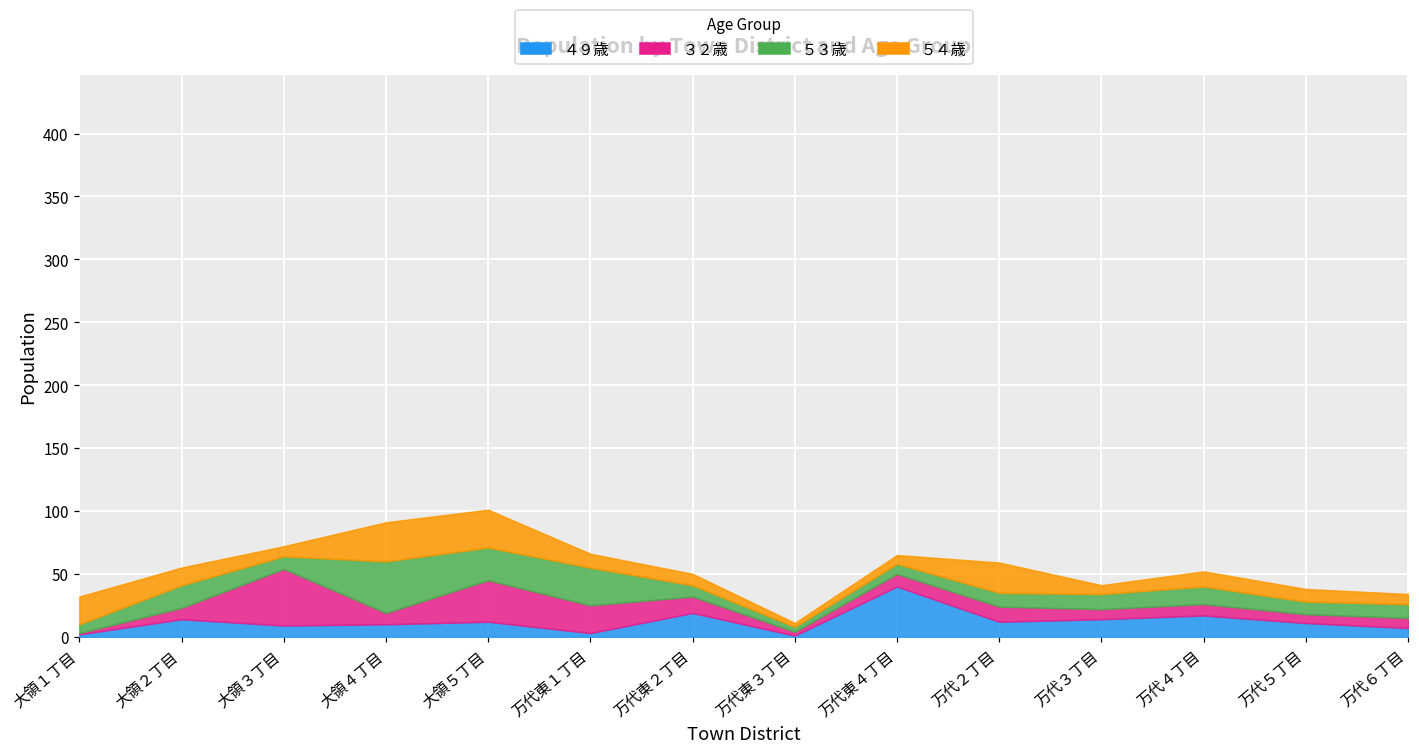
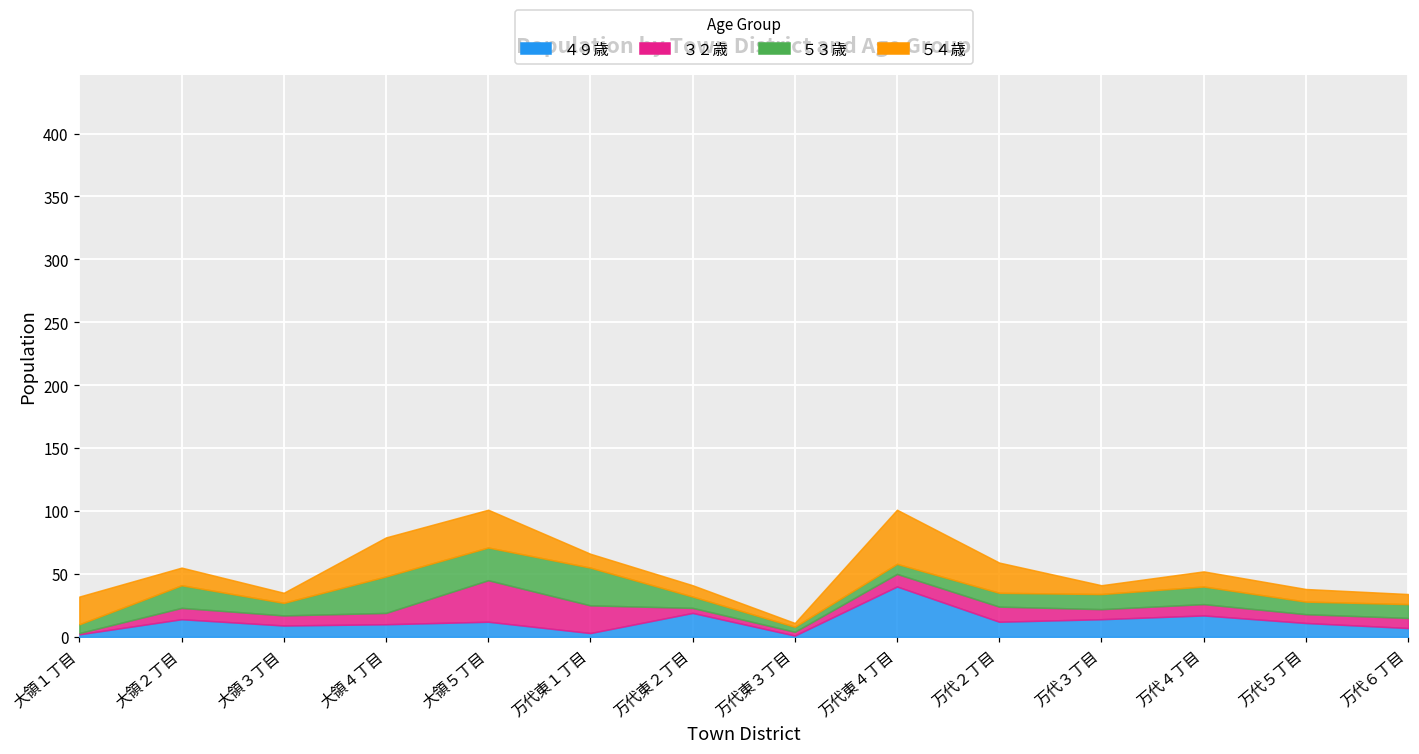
  {
    "４９歳": {
      "大領２丁目": 14,
      "大領３丁目": 9,
      "大領４丁目": 10,
      "大領５丁目": 12,
      "万代東１丁目": 3,
      "万代東２丁目": 19,
      "万代東４丁目": 40,
      "万代２丁目": 12,
      "万代３丁目": 14,
      "万代４丁目": 17,
      "万代５丁目": 11,
      "万代６丁目": 7
    },
    "３２歳": {
      "大領２丁目": 9,
-     "大領３丁目": 45,
+     "大領３丁目": 8,
      "大領４丁目": 9,
      "大領５丁目": 33,
      "万代東１丁目": 22,
-     "万代東２丁目": 13,
+     "万代東２丁目": 4,
      "万代東３丁目": 3,
      "万代東４丁目": 10,
      "万代２丁目": 12,
      "万代３丁目": 8,
      "万代４丁目": 9,
      "万代５丁目": 7,
      "万代６丁目": 8
    },
    "５３歳": {
      "大領１丁目": 7,
      "大領２丁目": 18,
      "大領３丁目": 10,
-     "大領４丁目": 41,
+     "大領４丁目": 29,
      "大領５丁目": 26,
      "万代東１丁目": 30,
      "万代東２丁目": 9,
      "万代東３丁目": 4,
      "万代東４丁目": 8,
      "万代２丁目": 11,
      "万代３丁目": 12,
      "万代４丁目": 14,
      "万代５丁目": 10,
      "万代６丁目": 11
    },
    "５４歳": {
      "大領１丁目": 22,
      "大領２丁目": 14,
      "大領３丁目": 8,
      "大領４丁目": 31,
      "大領５丁目": 30,
      "万代東１丁目": 11,
      "万代東２丁目": 9,
      "万代東３丁目": 3,
-     "万代東４丁目": 7,
+     "万代東４丁目": 43,
      "万代２丁目": 24,
      "万代３丁目": 7,
      "万代４丁目": 12,
      "万代５丁目": 10,
      "万代６丁目": 8
    }
  }
